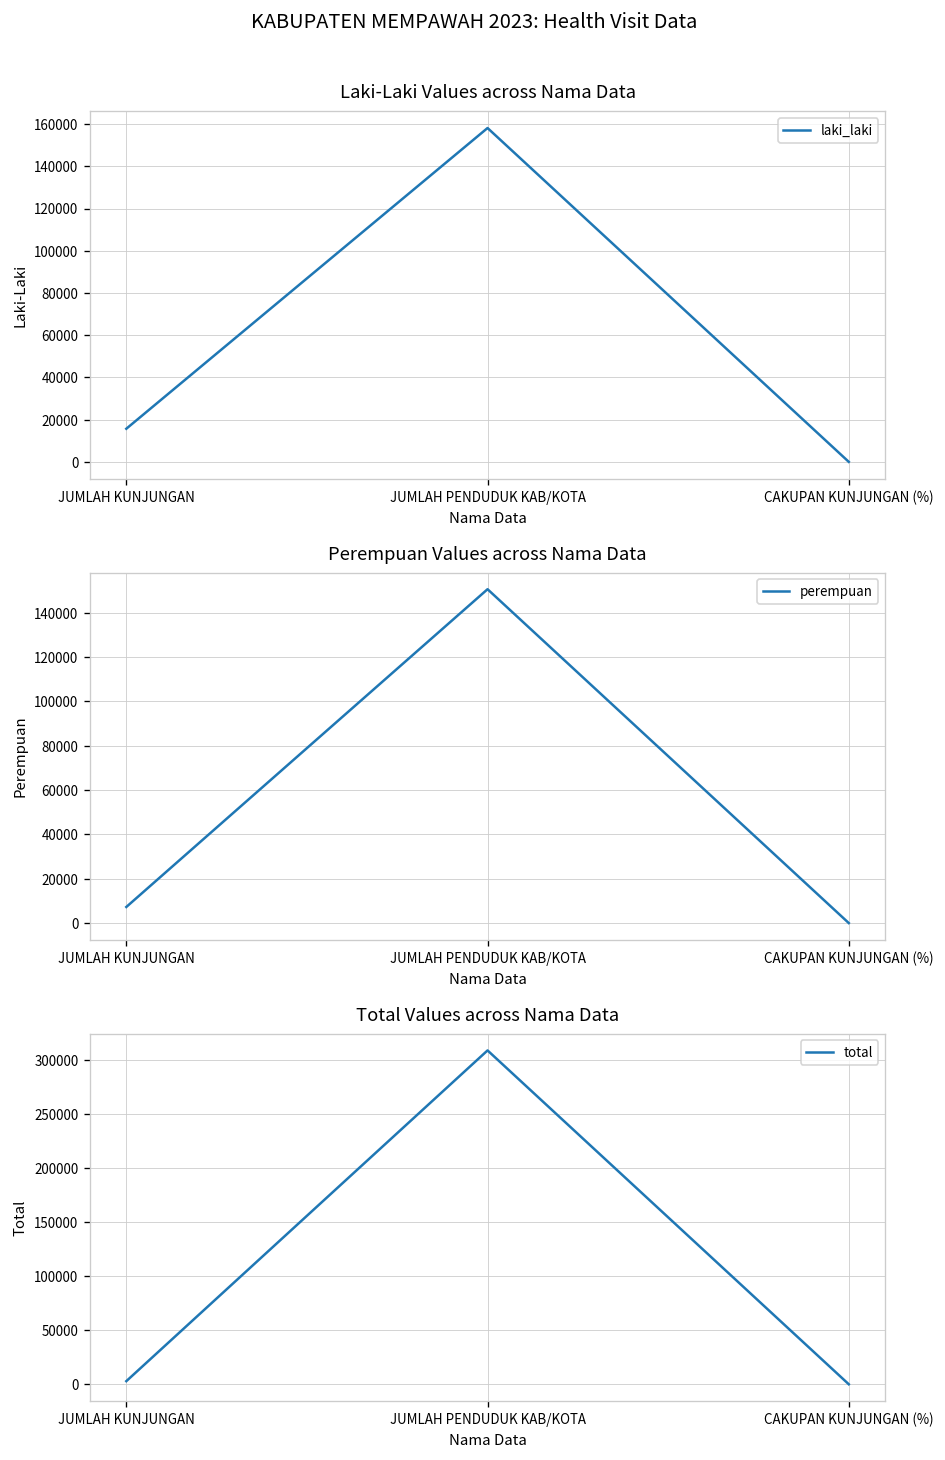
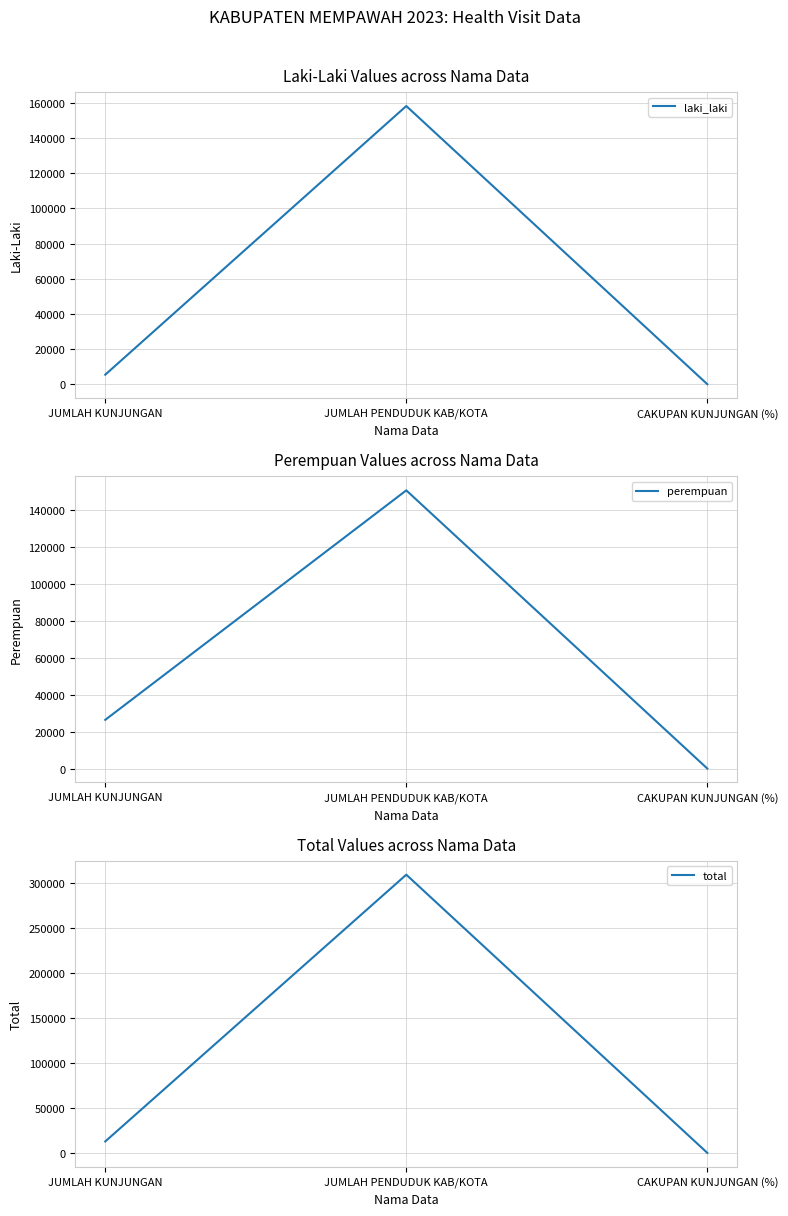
  {
    "Laki-Laki Values across Nama Data": {
-     "JUMLAH KUNJUNGAN": 16000,
+     "JUMLAH KUNJUNGAN": 5000,
      "JUMLAH PENDUDUK KAB/KOTA": 158000,
      "CAKUPAN KUNJUNGAN (%)": 0
    },
    "Perempuan Values across Nama Data": {
-     "JUMLAH KUNJUNGAN": 7000,
+     "JUMLAH KUNJUNGAN": 26000,
      "JUMLAH PENDUDUK KAB/KOTA": 151000,
      "CAKUPAN KUNJUNGAN (%)": 0
    },
    "Total Values across Nama Data": {
-     "JUMLAH KUNJUNGAN": 0,
+     "JUMLAH KUNJUNGAN": 10000,
      "JUMLAH PENDUDUK KAB/KOTA": 310000,
      "CAKUPAN KUNJUNGAN (%)": 0
    }
  }
